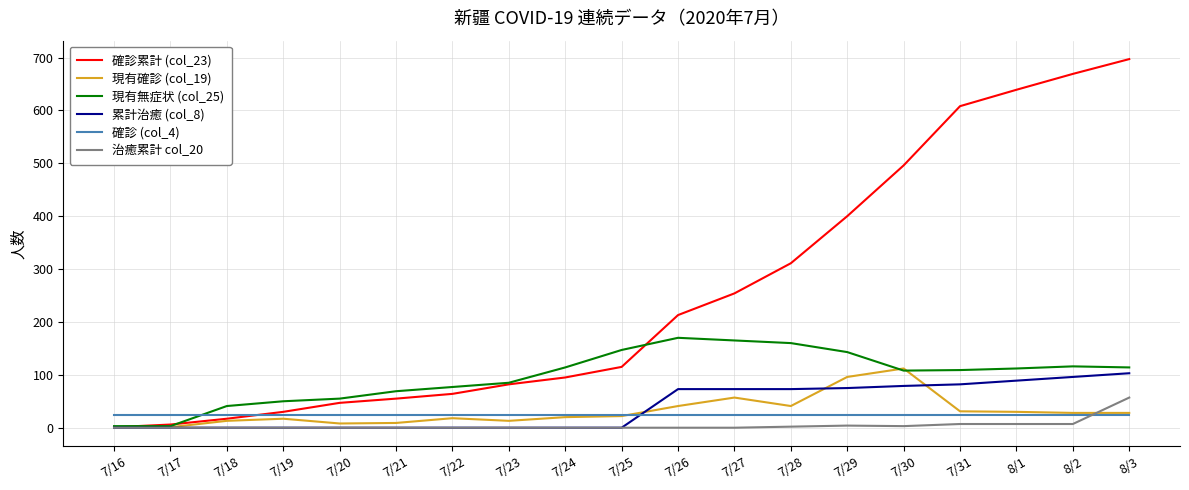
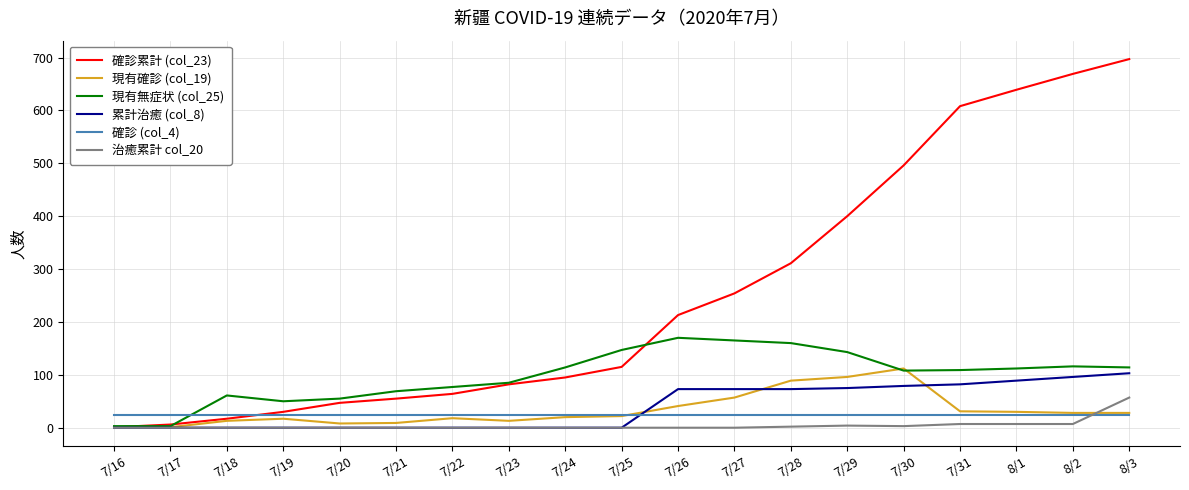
  {
    "確診累計 (col_23)": {
      "7/19": 30,
      "7/20": 50,
      "7/21": 60,
      "7/22": 60,
      "7/24": 100,
      "7/25": 120,
      "7/26": 210,
      "7/27": 250,
      "7/28": 310,
      "7/29": 400,
      "7/30": 500,
      "7/31": 610,
      "8/1": 640,
      "8/2": 670,
      "8/3": 700
    },
    "現有確診 (col_19)": {
      "7/19": 20,
      "7/20": 10,
      "7/21": 10,
      "7/22": 20,
      "7/23": 10,
      "7/26": 40,
      "7/27": 60,
-     "7/28": 40,
+     "7/28": 90,
      "7/29": 100,
      "7/31": 30,
      "8/1": 30
    },
    "現有無症状 (col_25)": {
-     "7/18": 40,
+     "7/18": 60,
      "7/19": 50,
      "7/20": 60,
      "7/21": 70,
      "7/22": 80,
      "7/24": 110,
      "7/25": 150,
      "7/26": 170,
      "7/27": 170,
      "7/28": 160,
      "7/29": 140,
      "7/31": 110,
      "8/1": 110,
      "8/2": 120,
      "8/3": 110
    },
    "累計治癒 (col_8)": {
      "7/26": 70,
      "7/27": 70,
      "7/28": 70,
      "7/29": 80,
      "7/30": 80,
      "7/31": 80,
      "8/1": 90,
      "8/2": 100,
      "8/3": 100
    },
    "確診 (col_4)": {
      "7/16": 20,
      "7/17": 20,
      "7/18": 20,
      "7/19": 20,
      "7/20": 20,
      "7/21": 20,
      "7/22": 20,
      "7/23": 20,
      "7/26": 20,
      "7/27": 20,
      "7/28": 20,
      "7/29": 20,
      "7/30": 20,
      "7/31": 20,
      "8/1": 20
    },
    "治癒累計 col_20": {
      "7/26": 0,
      "7/27": 0,
      "7/28": 0,
      "7/29": 0,
      "7/30": 0,
      "7/31": 10,
      "8/1": 10,
      "8/2": 10,
      "8/3": 60
    }
  }
